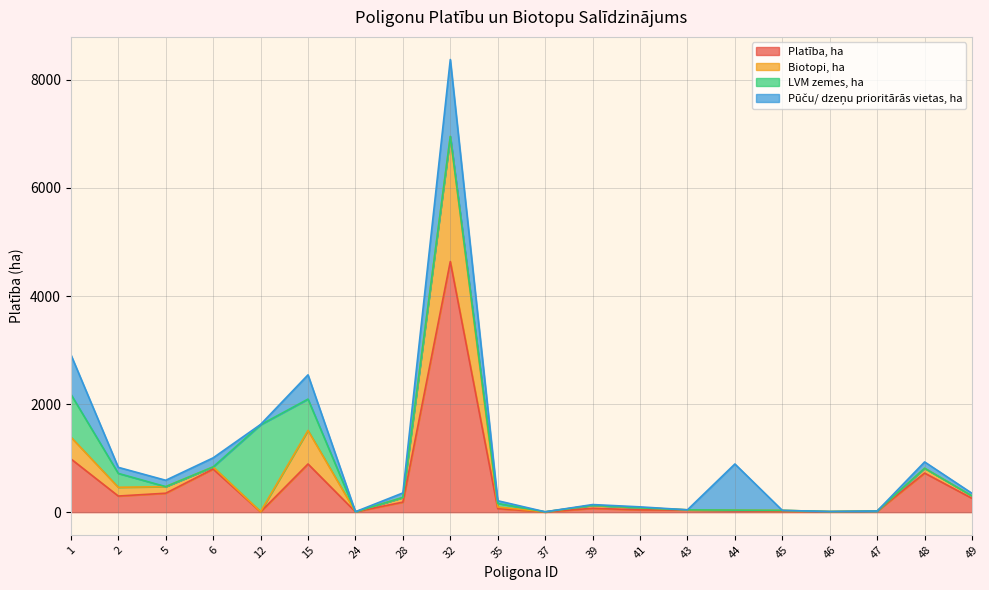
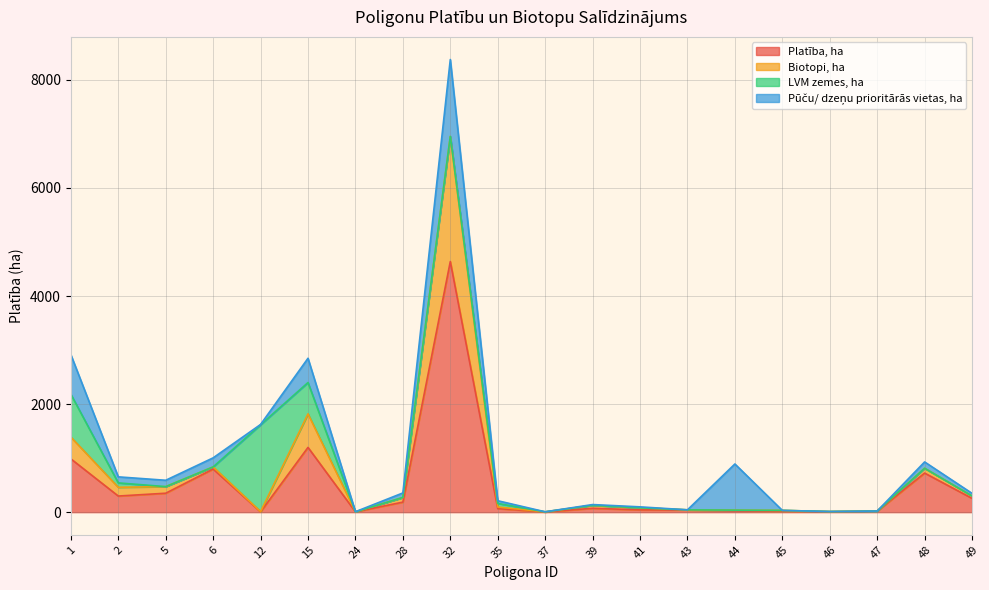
  {
    "Platība, ha": {
      "1": 1000,
      "2": 300,
      "5": 400,
-     "15": 900,
+     "15": 1200,
      "28": 200,
      "32": 4600,
      "39": 100,
      "48": 700
    },
    "Biotopi, ha": {
      "1": 400,
      "2": 200,
      "15": 600
    },
    "LVM zemes, ha": {
      "1": 800,
-     "2": 300,
+     "2": 100,
      "15": 600,
      "35": 100
    },
    "Pūču/ dzeņu prioritārās vietas, ha": {
      "1": 700,
      "2": 100,
      "5": 100,
      "6": 200,
      "15": 400,
      "28": 100,
      "32": 1400,
      "35": 100,
      "44": 900,
      "48": 100,
      "49": 0
    }
  }
